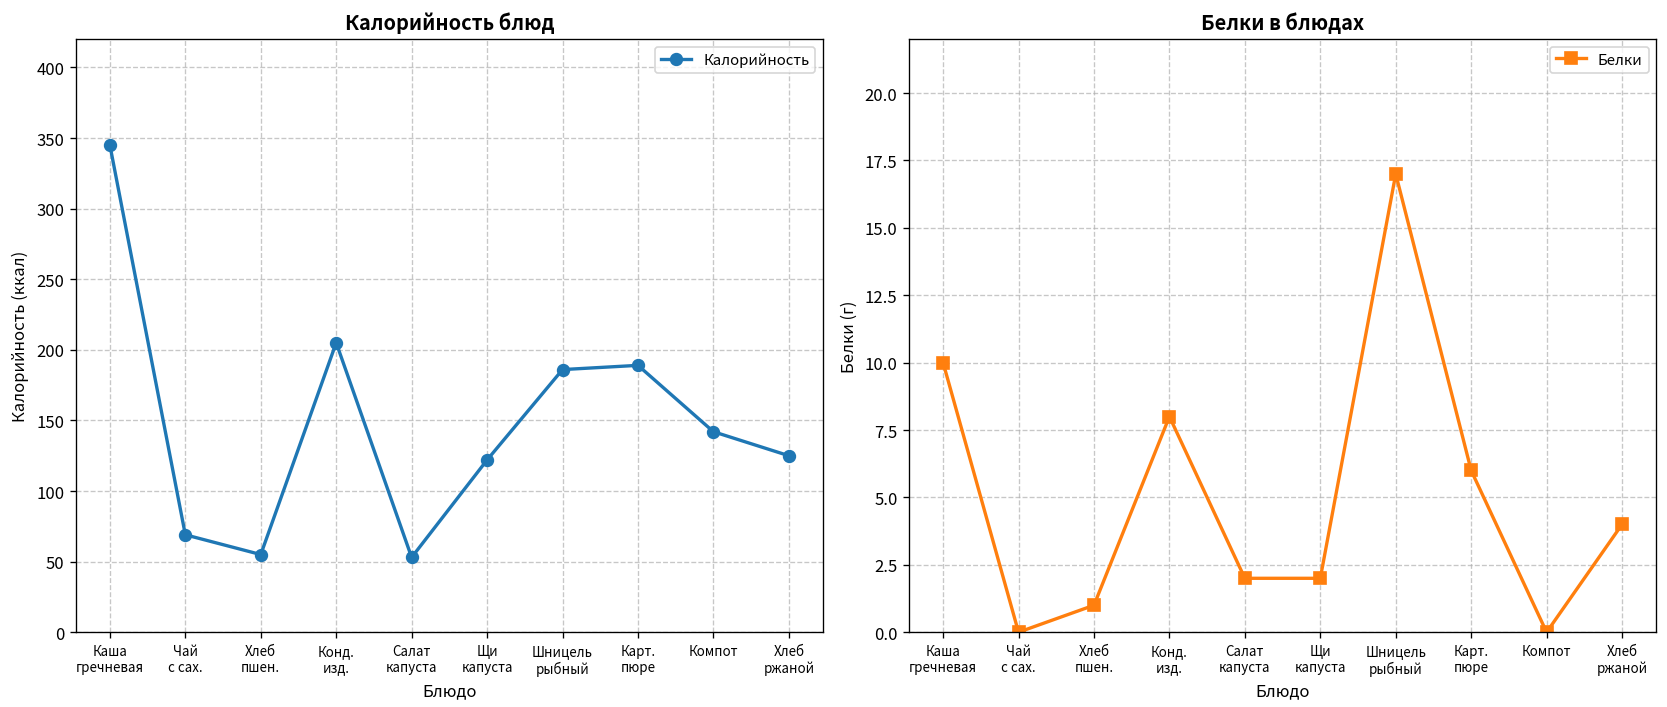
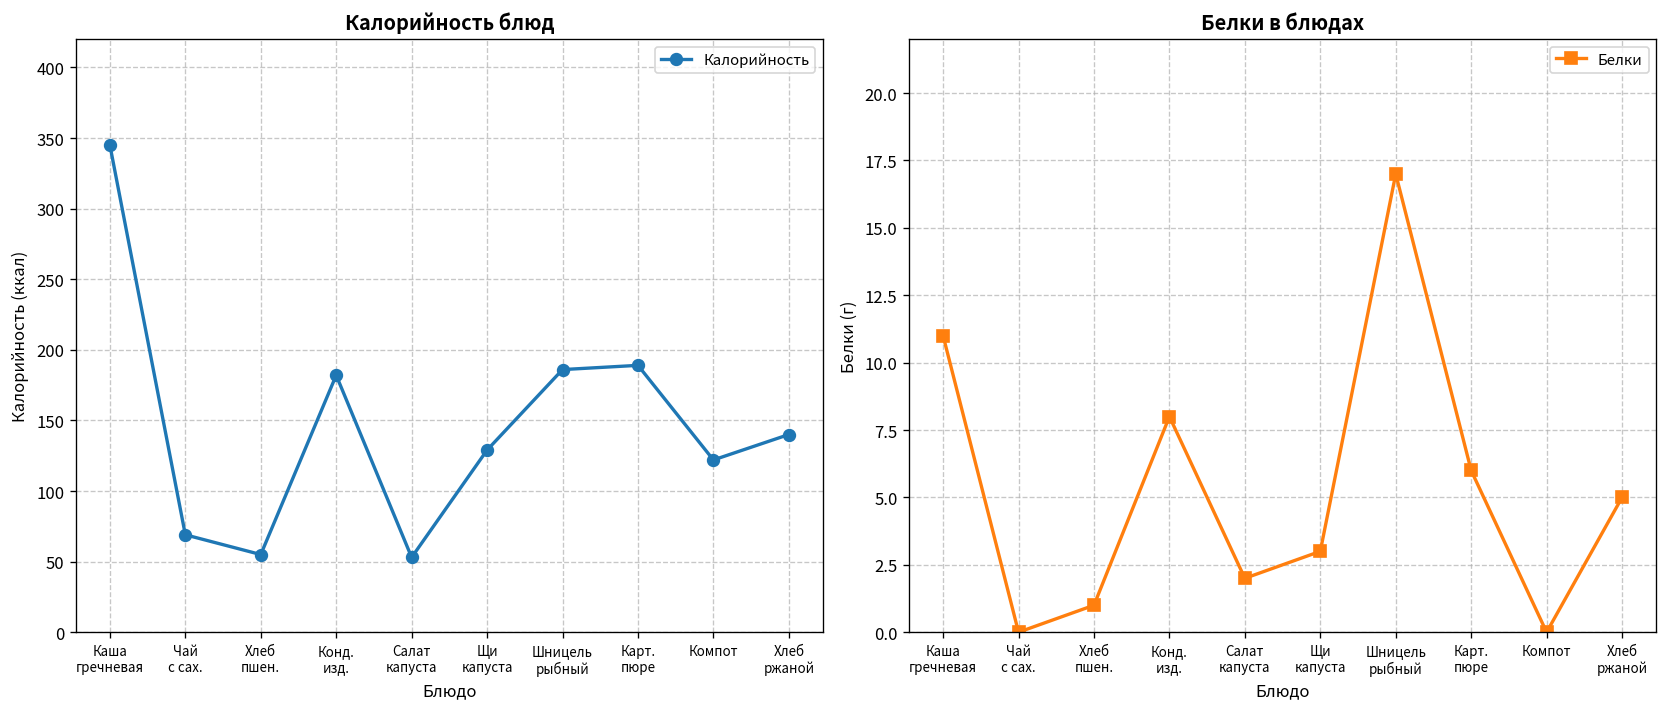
  {
    "Калорийность блюд": {
      "Каша гречневая": 345,
      "Чай с сах.": 69,
      "Хлеб пшен.": 55,
-     "Конд. изд.": 205,
+     "Конд. изд.": 182,
      "Салат капуста": 53,
-     "Щи капуста": 122,
+     "Щи капуста": 129,
      "Шницель рыбный": 186,
      "Карт. пюре": 189,
-     "Компот": 142,
-     "Хлеб ржаной": 125
+     "Компот": 122,
+     "Хлеб ржаной": 140
    },
    "Белки в блюдах": {
-     "Каша гречневая": 10,
+     "Каша гречневая": 11,
      "Чай с сах.": 0,
      "Хлеб пшен.": 1,
      "Конд. изд.": 8,
      "Салат капуста": 2,
-     "Щи капуста": 2,
+     "Щи капуста": 3,
      "Шницель рыбный": 17,
      "Карт. пюре": 6,
      "Компот": 0,
-     "Хлеб ржаной": 4
+     "Хлеб ржаной": 5
    }
  }
